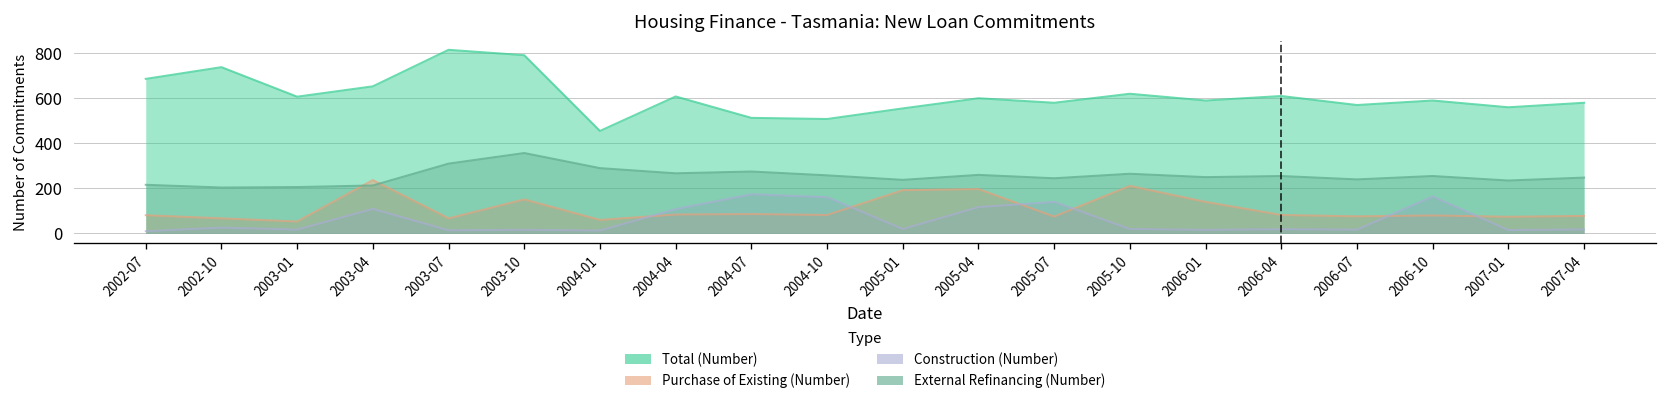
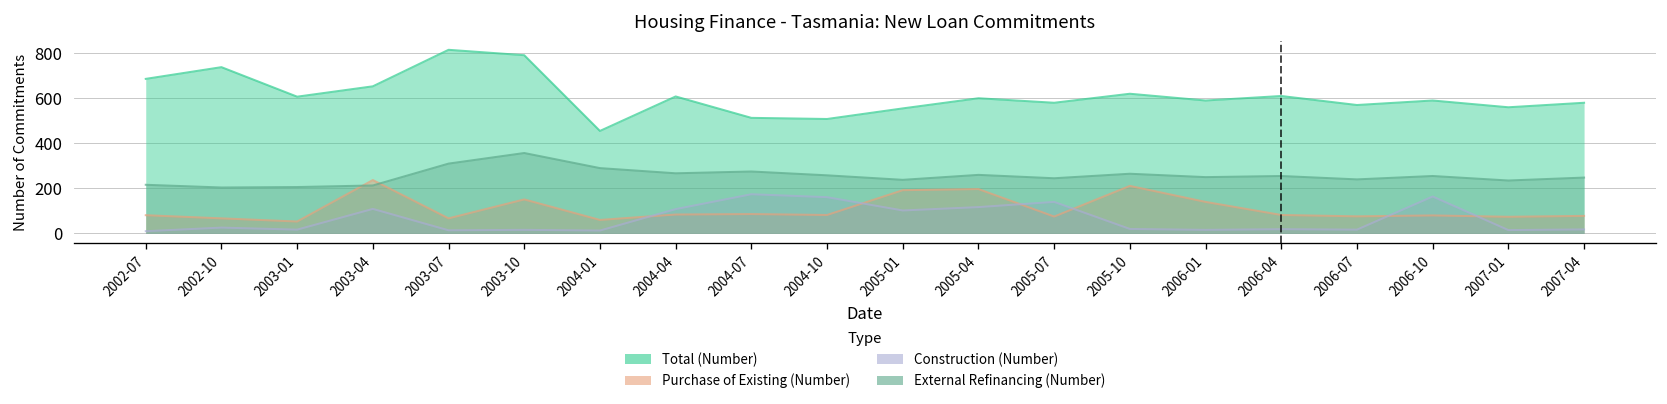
  {
    "Purchase of Existing (Number)": {
      "2002-07": 80,
      "2002-10": 70,
      "2003-01": 50,
      "2003-04": 240,
      "2003-07": 70,
      "2003-10": 150,
      "2004-01": 60,
      "2004-04": 80,
      "2004-07": 90,
      "2004-10": 80,
      "2005-01": 190,
      "2005-04": 200,
      "2005-07": 80,
      "2005-10": 210,
      "2006-01": 140,
      "2006-04": 80,
      "2006-07": 80,
      "2006-10": 80,
      "2007-01": 70,
      "2007-04": 80
    },
    "Construction (Number)": {
      "2002-07": 10,
      "2002-10": 30,
      "2003-01": 20,
      "2003-04": 110,
      "2003-07": 10,
      "2003-10": 20,
      "2004-01": 10,
      "2004-04": 110,
      "2004-07": 170,
      "2004-10": 160,
-     "2005-01": 20,
+     "2005-01": 100,
      "2005-04": 120,
      "2005-07": 140,
      "2005-10": 20,
      "2006-01": 20,
      "2006-04": 20,
      "2006-07": 20,
      "2006-10": 160,
      "2007-01": 20,
      "2007-04": 20
    }
  }
